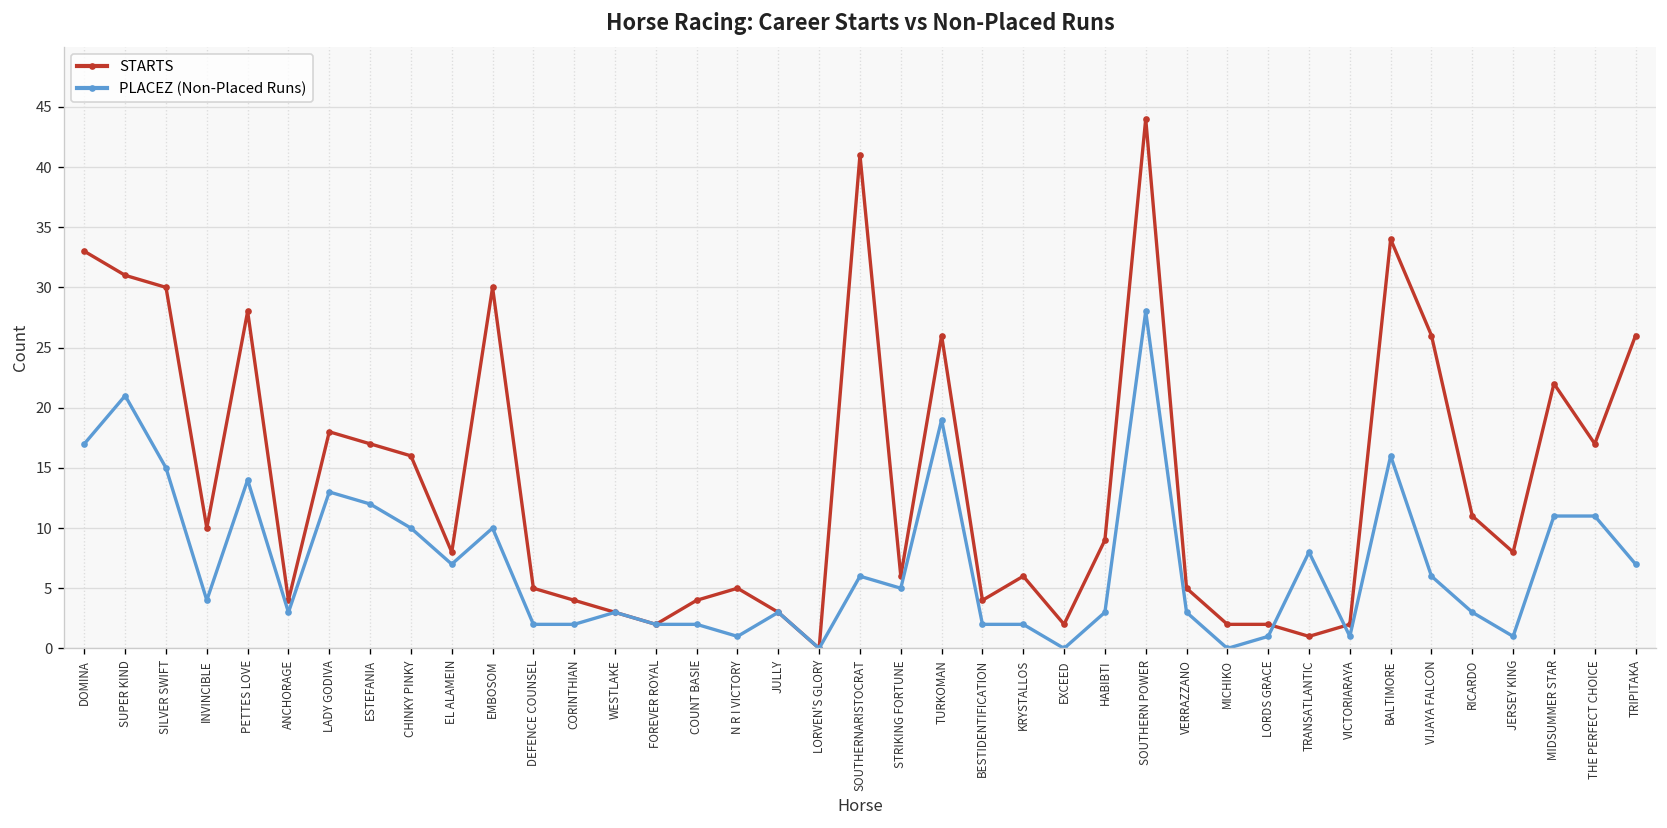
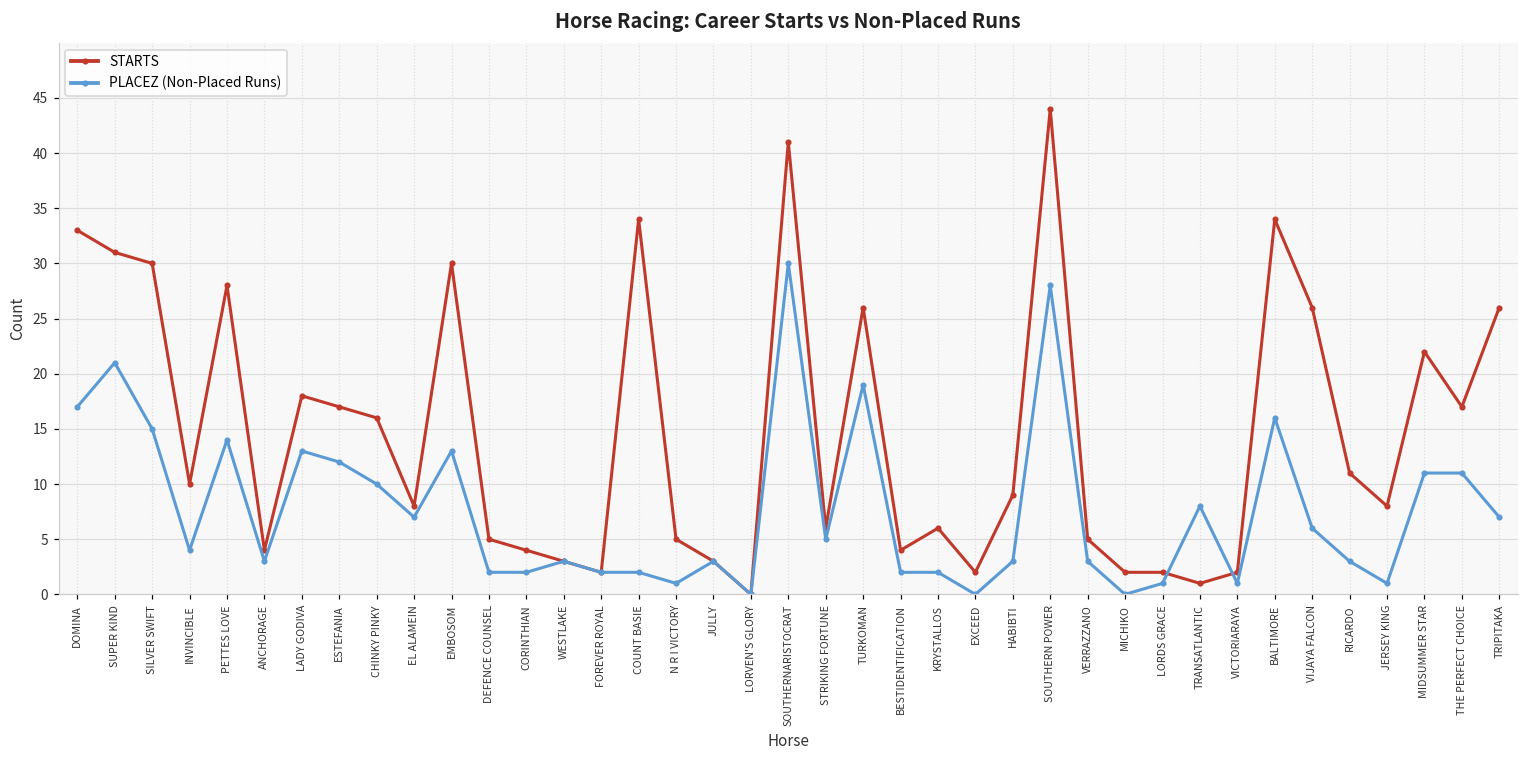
  {
    "STARTS": {
      "DOMINA": 33,
      "SUPER KIND": 31,
      "SILVER SWIFT": 30,
      "INVINCIBLE": 10,
      "PETTES LOVE": 28,
      "ANCHORAGE": 4,
      "LADY GODIVA": 18,
      "ESTEFANIA": 17,
      "CHINKY PINKY": 16,
      "EL ALAMEIN": 8,
      "EMBOSOM": 30,
      "DEFENCE COUNSEL": 5,
      "CORINTHIAN": 4,
-     "COUNT BASIE": 4,
+     "COUNT BASIE": 34,
      "N R I VICTORY": 5,
      "SOUTHERNARISTOCRAT": 41,
      "STRIKING FORTUNE": 6,
      "TURKOMAN": 26,
      "BESTIDENTIFICATION": 4,
      "KRYSTALLOS": 6,
      "EXCEED": 2,
      "HABIBTI": 9,
      "SOUTHERN POWER": 44,
      "VERRAZZANO": 5,
      "MICHIKO": 2,
      "LORDS GRACE": 2,
      "TRANSATLANTIC": 1,
      "VICTORIARAYA": 2,
      "BALTIMORE": 34,
      "VIJAYA FALCON": 26,
      "RICARDO": 11,
      "JERSEY KING": 8,
      "MIDSUMMER STAR": 22,
      "THE PERFECT CHOICE": 17,
      "TRIPITAKA": 26
    },
    "PLACEZ (Non-Placed Runs)": {
      "DOMINA": 17,
      "SUPER KIND": 21,
      "SILVER SWIFT": 15,
      "INVINCIBLE": 4,
      "PETTES LOVE": 14,
      "ANCHORAGE": 3,
      "LADY GODIVA": 13,
      "ESTEFANIA": 12,
      "CHINKY PINKY": 10,
      "EL ALAMEIN": 7,
-     "EMBOSOM": 10,
+     "EMBOSOM": 13,
      "DEFENCE COUNSEL": 2,
      "CORINTHIAN": 2,
      "COUNT BASIE": 2,
      "N R I VICTORY": 1,
-     "SOUTHERNARISTOCRAT": 6,
+     "SOUTHERNARISTOCRAT": 30,
      "STRIKING FORTUNE": 5,
      "TURKOMAN": 19,
      "BESTIDENTIFICATION": 2,
      "KRYSTALLOS": 2,
      "EXCEED": 0,
      "HABIBTI": 3,
      "SOUTHERN POWER": 28,
      "VERRAZZANO": 3,
      "MICHIKO": 0,
      "LORDS GRACE": 1,
      "TRANSATLANTIC": 8,
      "VICTORIARAYA": 1,
      "BALTIMORE": 16,
      "VIJAYA FALCON": 6,
      "RICARDO": 3,
      "JERSEY KING": 1,
      "MIDSUMMER STAR": 11,
      "THE PERFECT CHOICE": 11,
      "TRIPITAKA": 7
    }
  }
